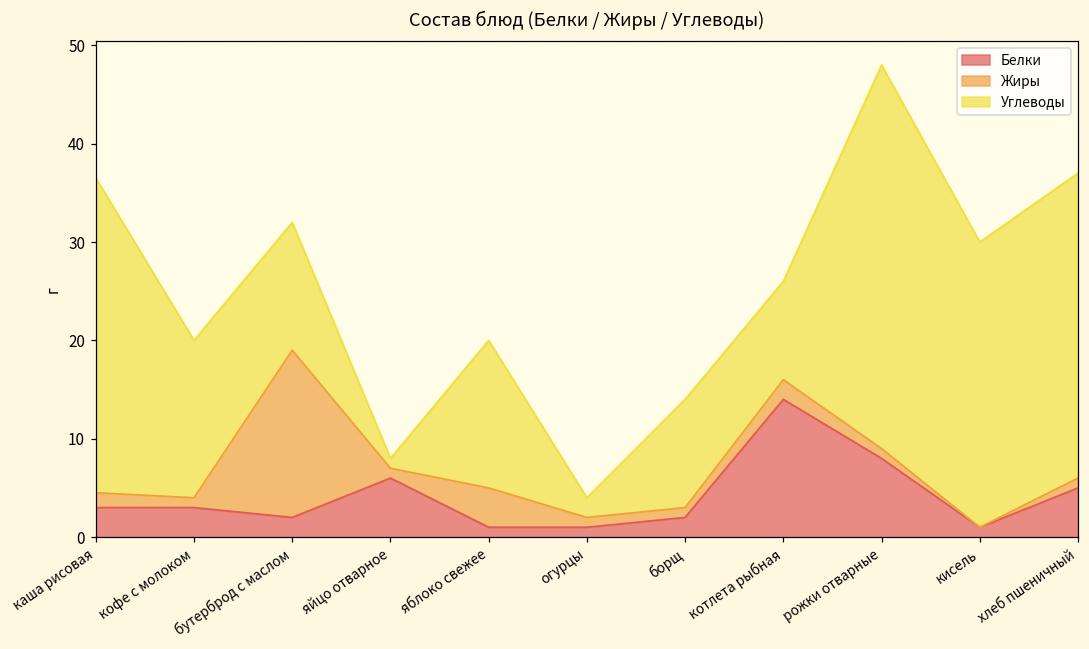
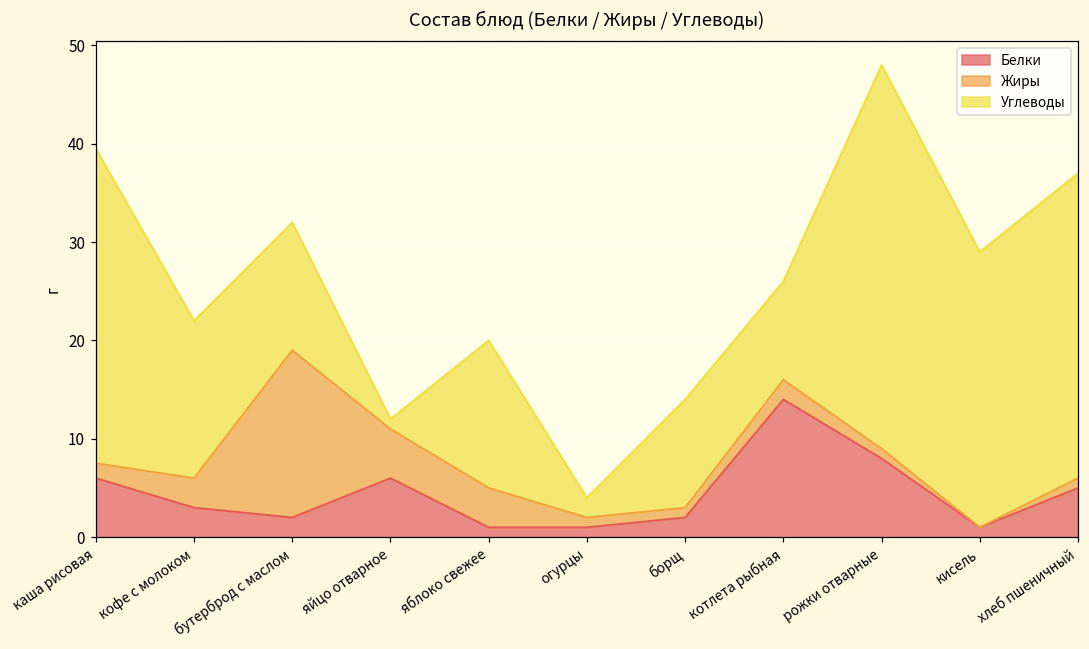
  {
    "Белки": {
-     "каша рисовая": 3,
+     "каша рисовая": 6,
      "кофе с молоком": 3,
      "бутерброд с маслом": 2,
      "яйцо отварное": 6,
      "яблоко свежее": 1,
      "огурцы": 1,
      "борщ": 2,
      "котлета рыбная": 14,
      "рожки отварные": 8,
      "хлеб пшеничный": 5
    },
    "Жиры": {
      "каша рисовая": 2,
-     "кофе с молоком": 1,
+     "кофе с молоком": 3,
      "бутерброд с маслом": 17,
-     "яйцо отварное": 1,
+     "яйцо отварное": 5,
      "яблоко свежее": 4,
      "огурцы": 1,
      "борщ": 1,
      "котлета рыбная": 2,
      "рожки отварные": 1,
      "хлеб пшеничный": 1
    },
    "Углеводы": {
      "каша рисовая": 32,
      "кофе с молоком": 16,
      "бутерброд с маслом": 13,
      "яйцо отварное": 1,
      "яблоко свежее": 15,
      "огурцы": 2,
      "борщ": 11,
      "котлета рыбная": 10,
      "рожки отварные": 39,
-     "кисель": 29,
+     "кисель": 28,
      "хлеб пшеничный": 31
    }
  }
